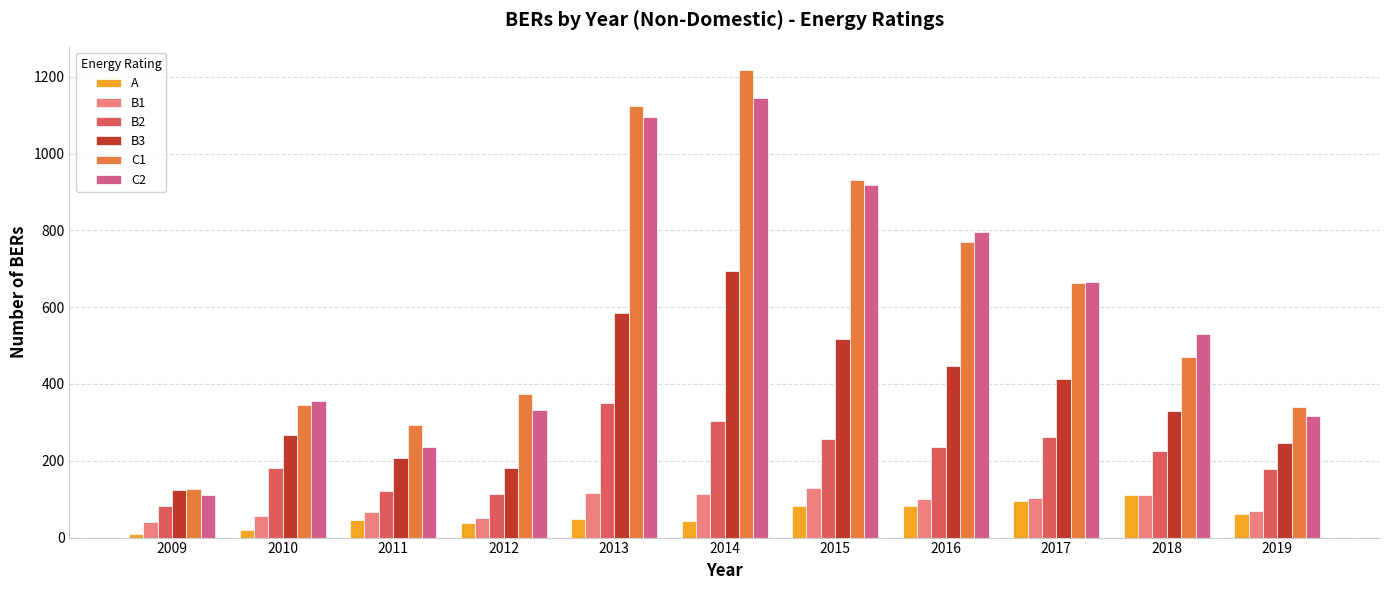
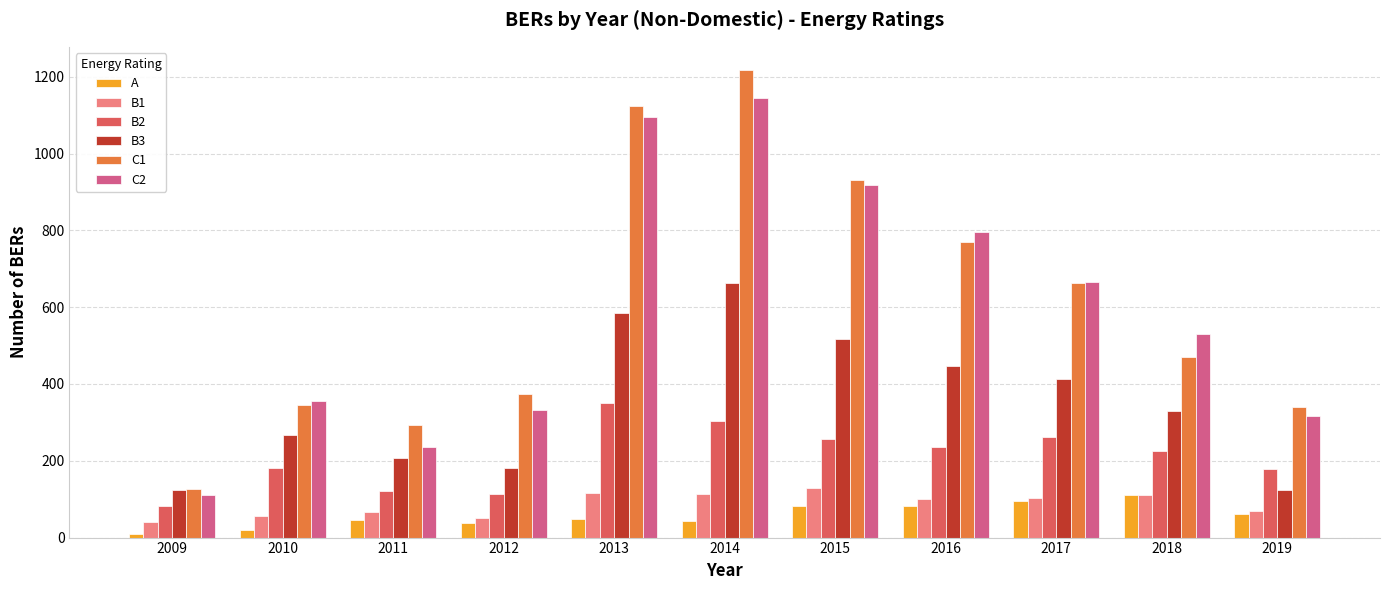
  {
    "B3": {
      "2009": 120,
      "2010": 270,
      "2011": 210,
      "2012": 180,
      "2013": 590,
-     "2014": 690,
+     "2014": 660,
      "2015": 520,
      "2016": 450,
      "2017": 410,
      "2018": 330,
-     "2019": 250
+     "2019": 130
    }
  }
